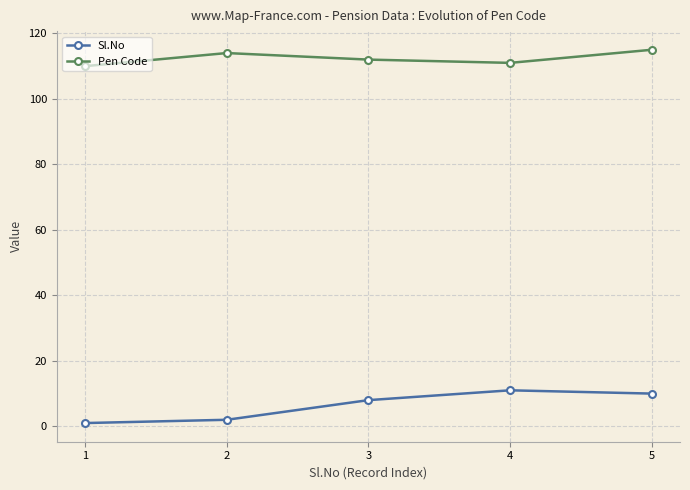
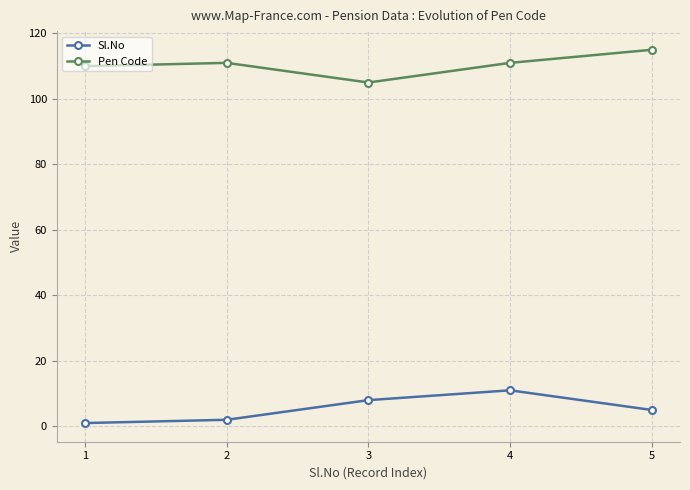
  {
    "Sl.No": {
      "1": 1,
      "2": 2,
      "3": 8,
      "4": 11,
-     "5": 10
+     "5": 5
    },
    "Pen Code": {
-     "2": 114,
-     "3": 112,
+     "2": 111,
+     "3": 105,
      "4": 111,
      "5": 115
    }
  }
